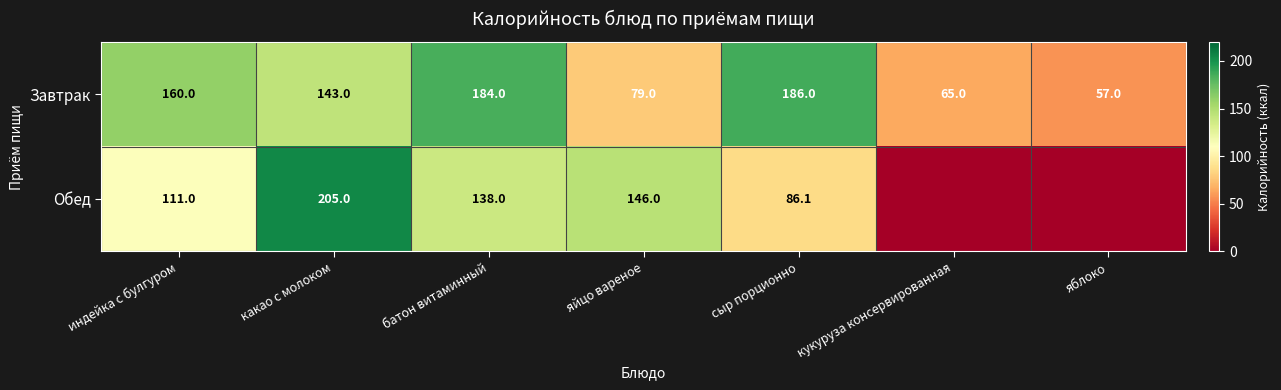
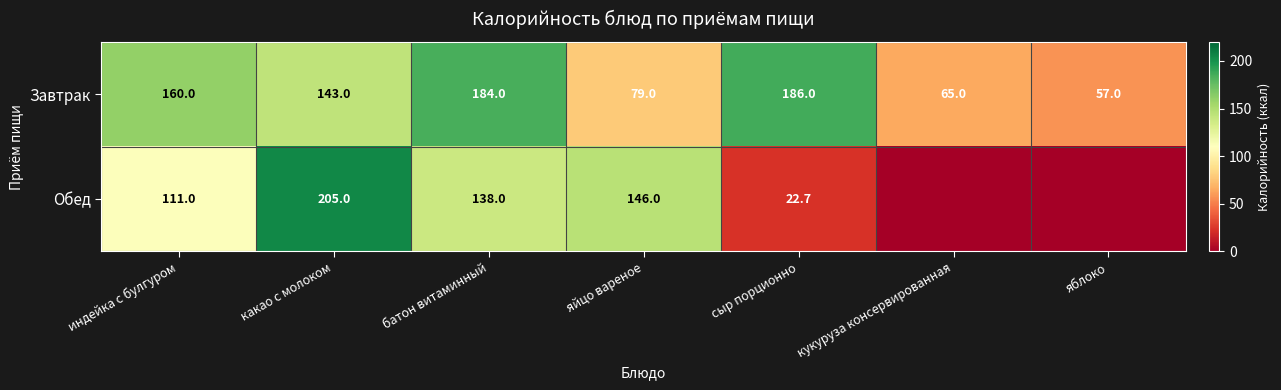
  {
    "Завтрак": {
      "индейка с булгуром": 160.0,
      "какао с молоком": 143.0,
      "батон витаминный": 184.0,
      "яйцо вареное": 79.0,
      "сыр порционно": 186.0,
      "кукуруза консервированная": 65.0,
      "яблоко": 57.0
    },
    "Обед": {
      "индейка с булгуром": 111.0,
      "какао с молоком": 205.0,
      "батон витаминный": 138.0,
      "яйцо вареное": 146.0,
-     "сыр порционно": 86.1
+     "сыр порционно": 22.7
    }
  }
